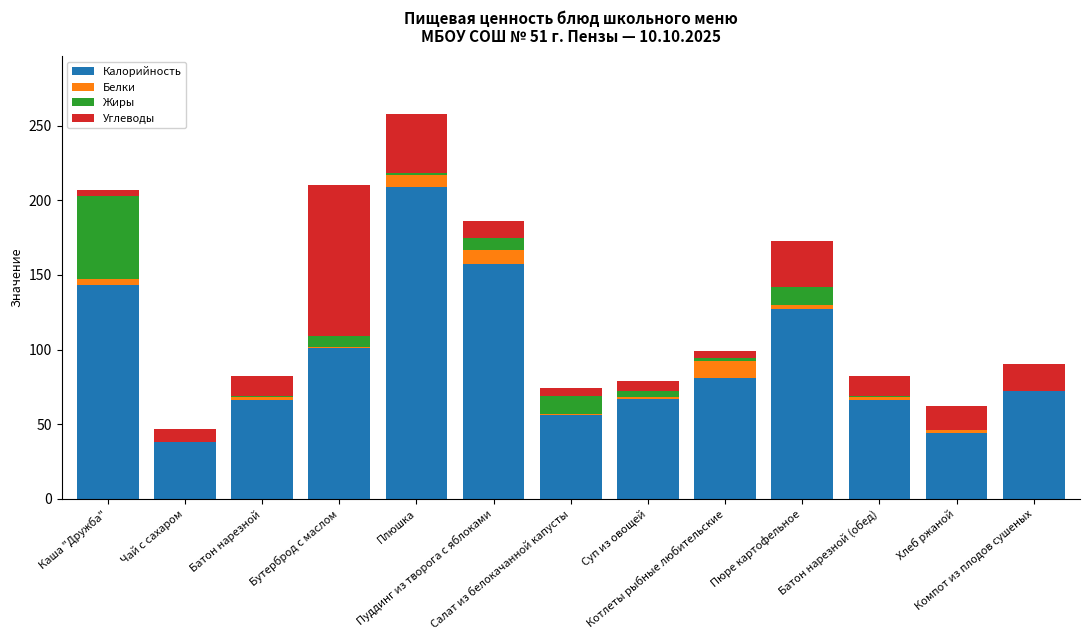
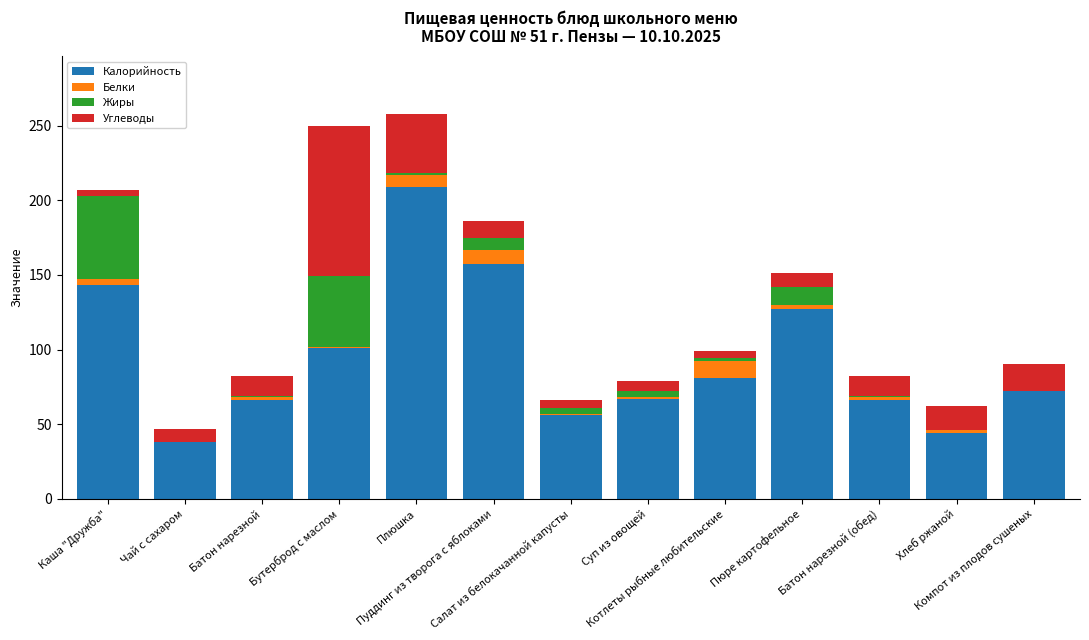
  {
    "Калорийность": {
      "Каша \"Дружба\"": 143,
      "Чай с сахаром": 38,
      "Батон нарезной": 66,
      "Бутерброд с маслом": 101,
      "Плюшка": 209,
      "Пуддинг из творога с яблоками": 157,
      "Салат из белокачанной капусты": 56,
      "Суп из овощей": 67,
      "Котлеты рыбные любительские": 81,
      "Пюре картофельное": 127,
      "Батон нарезной (обед)": 66,
      "Хлеб ржаной": 44,
      "Компот из плодов сушеных": 72
    },
    "Белки": {
      "Каша \"Дружба\"": 4,
      "Чай с сахаром": 0,
      "Батон нарезной": 2,
      "Плюшка": 8,
      "Пуддинг из творога с яблоками": 10,
      "Котлеты рыбные любительские": 11,
      "Пюре картофельное": 3,
      "Батон нарезной (обед)": 2,
      "Хлеб ржаной": 2,
      "Компот из плодов сушеных": 0
    },
    "Жиры": {
      "Каша \"Дружба\"": 56,
      "Чай с сахаром": 0,
-     "Бутерброд с маслом": 7,
+     "Бутерброд с маслом": 47,
      "Пуддинг из творога с яблоками": 8,
-     "Салат из белокачанной капусты": 12,
+     "Салат из белокачанной капусты": 4,
      "Суп из овощей": 4,
      "Котлеты рыбные любительские": 2,
      "Пюре картофельное": 12,
      "Хлеб ржаной": 0,
      "Компот из плодов сушеных": 0
    },
    "Углеводы": {
      "Каша \"Дружба\"": 4,
      "Чай с сахаром": 9,
      "Батон нарезной": 13,
      "Бутерброд с маслом": 101,
      "Плюшка": 40,
      "Пуддинг из творога с яблоками": 11,
      "Салат из белокачанной капусты": 5,
      "Суп из овощей": 7,
      "Котлеты рыбные любительские": 5,
-     "Пюре картофельное": 31,
+     "Пюре картофельное": 9,
      "Батон нарезной (обед)": 13,
      "Хлеб ржаной": 16,
      "Компот из плодов сушеных": 18
    }
  }
